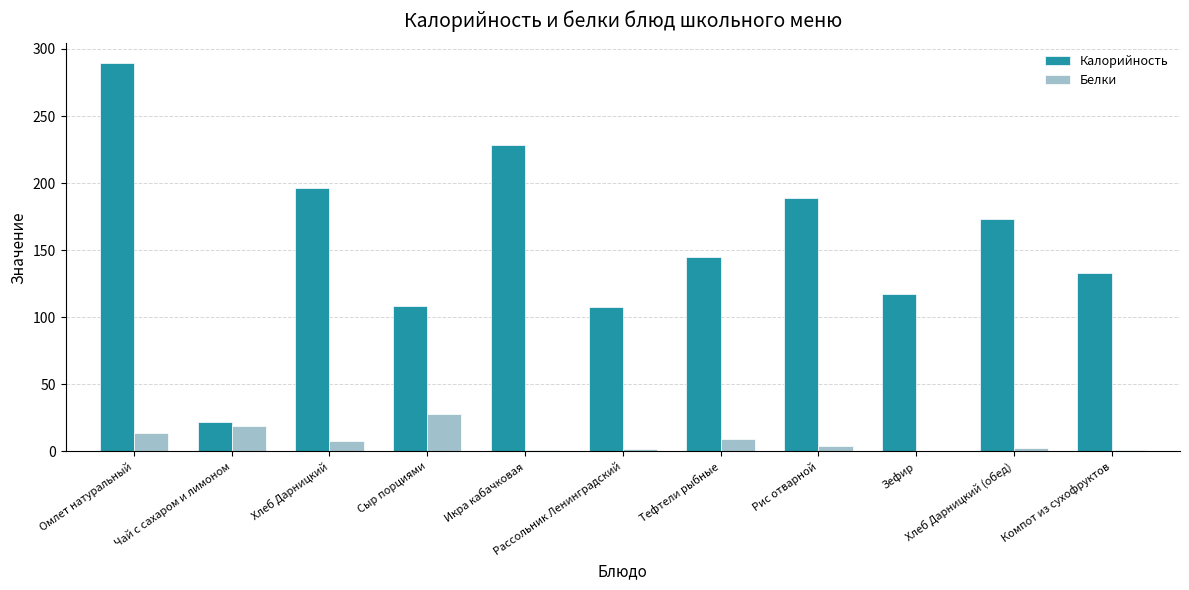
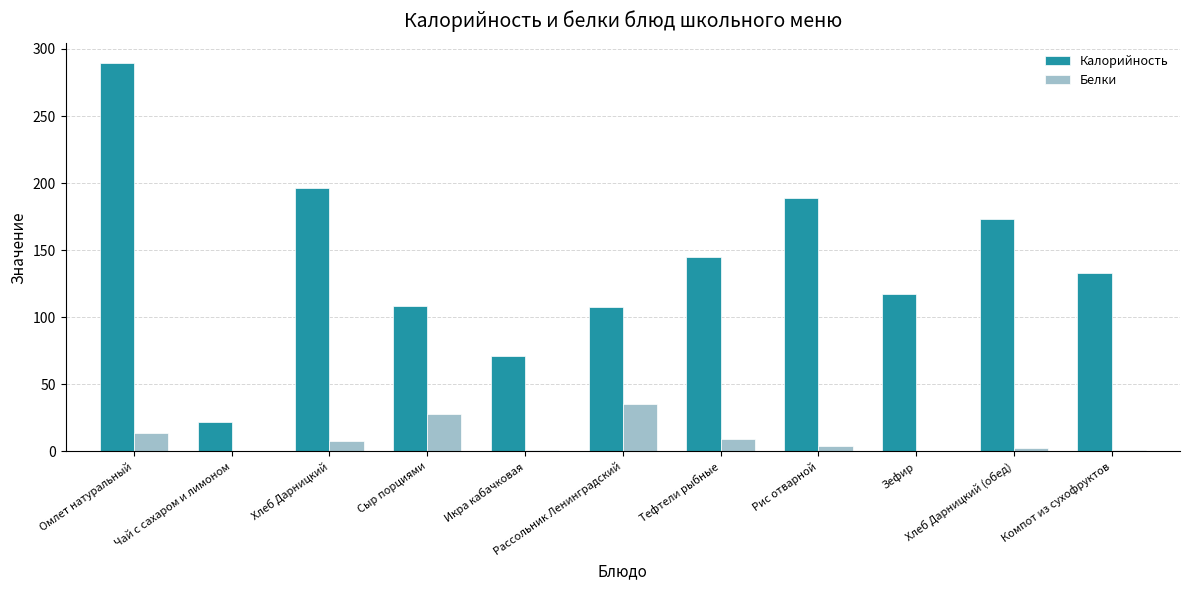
  {
    "Калорийность": {
      "Омлет натуральный": 290,
      "Чай с сахаром и лимоном": 22,
      "Хлеб Дарницкий": 196,
      "Сыр порциями": 108,
-     "Икра кабачковая": 228,
+     "Икра кабачковая": 71,
      "Рассольник Ленинградский": 107,
      "Тефтели рыбные": 145,
      "Рис отварной": 189,
      "Зефир": 117,
      "Хлеб Дарницкий (обед)": 173,
      "Компот из сухофруктов": 133
    },
    "Белки": {
      "Омлет натуральный": 14,
-     "Чай с сахаром и лимоном": 19,
+     "Чай с сахаром и лимоном": 0,
      "Хлеб Дарницкий": 8,
      "Сыр порциями": 28,
-     "Рассольник Ленинградский": 2,
+     "Рассольник Ленинградский": 35,
      "Тефтели рыбные": 9,
      "Рис отварной": 4,
      "Хлеб Дарницкий (обед)": 3
    }
  }
